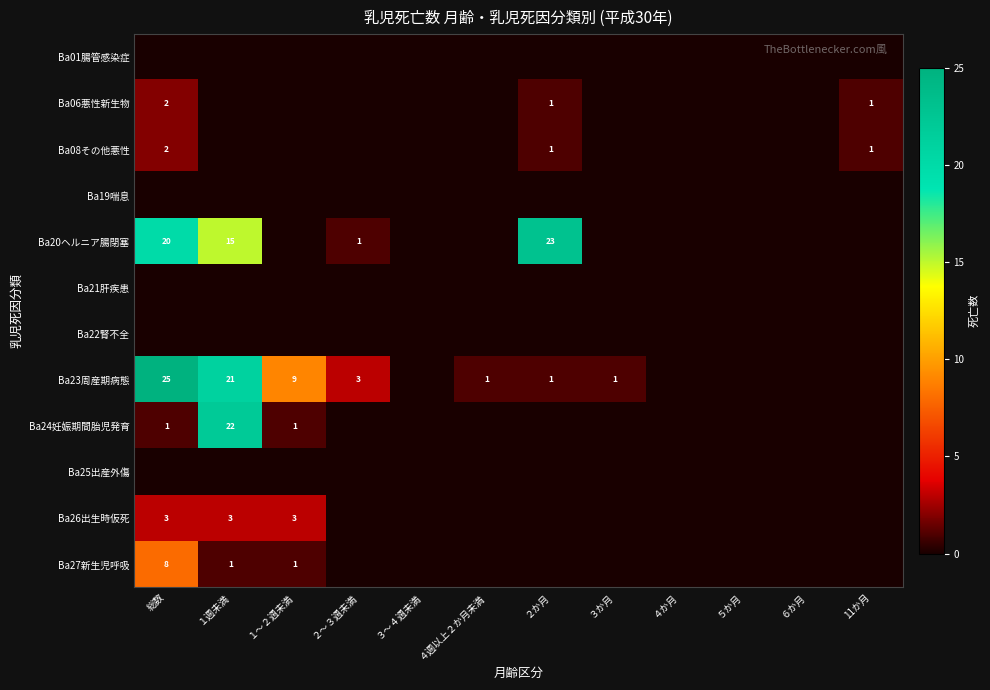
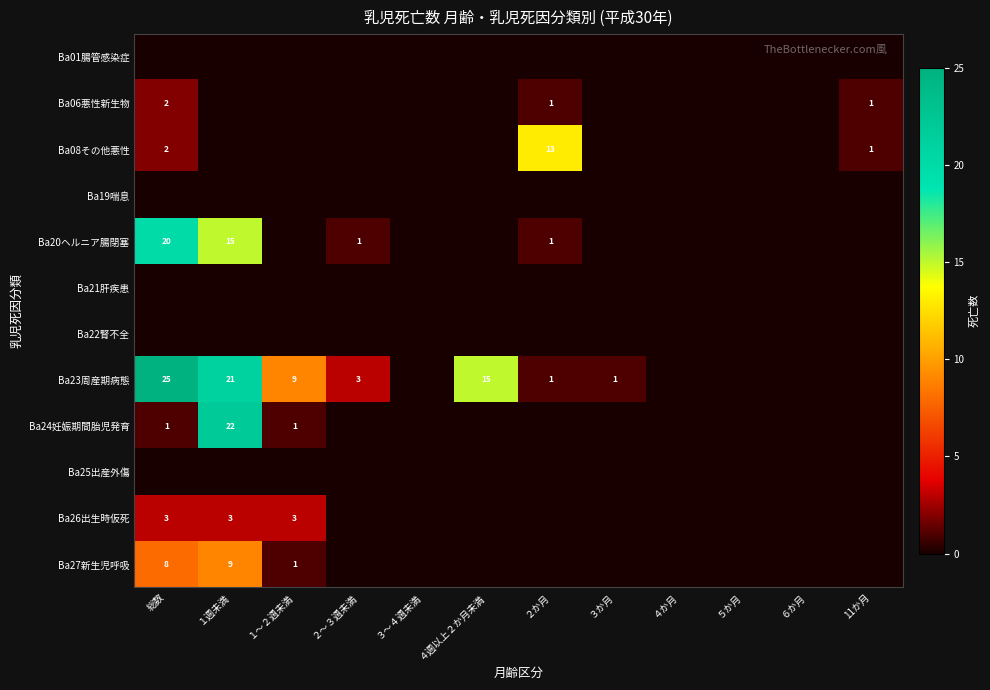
  {
    "Ba06悪性新生物": {
      "総数": 2,
      "２か月": 1,
      "11か月": 1
    },
    "Ba08その他悪性": {
      "総数": 2,
-     "２か月": 1,
+     "２か月": 13,
      "11か月": 1
    },
    "Ba20ヘルニア腸閉塞": {
      "総数": 20,
      "１週未満": 15,
      "２～３週未満": 1,
-     "２か月": 23
+     "２か月": 1
    },
    "Ba23周産期病態": {
      "総数": 25,
      "１週未満": 21,
      "１～２週未満": 9,
      "２～３週未満": 3,
-     "４週以上２か月未満": 1,
+     "４週以上２か月未満": 15,
      "２か月": 1,
      "３か月": 1
    },
    "Ba24妊娠期間胎児発育": {
      "総数": 1,
      "１週未満": 22,
      "１～２週未満": 1
    },
    "Ba26出生時仮死": {
      "総数": 3,
      "１週未満": 3,
      "１～２週未満": 3
    },
    "Ba27新生児呼吸": {
      "総数": 8,
-     "１週未満": 1,
+     "１週未満": 9,
      "１～２週未満": 1
    }
  }
